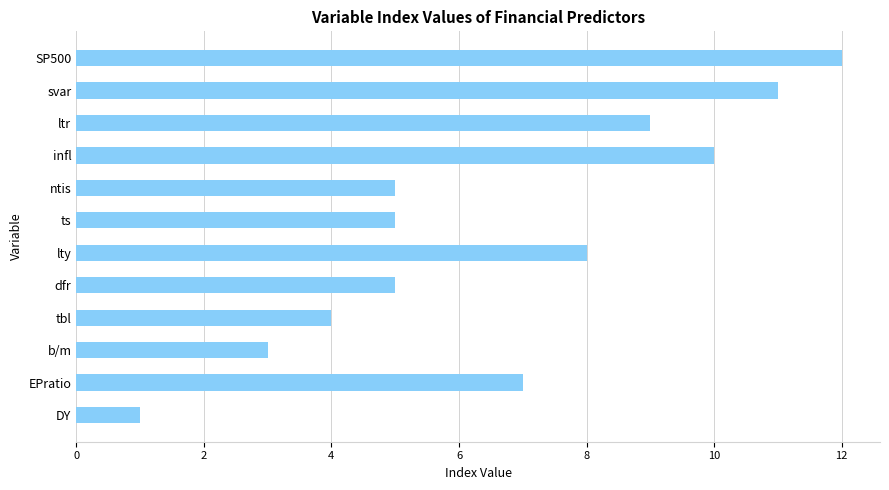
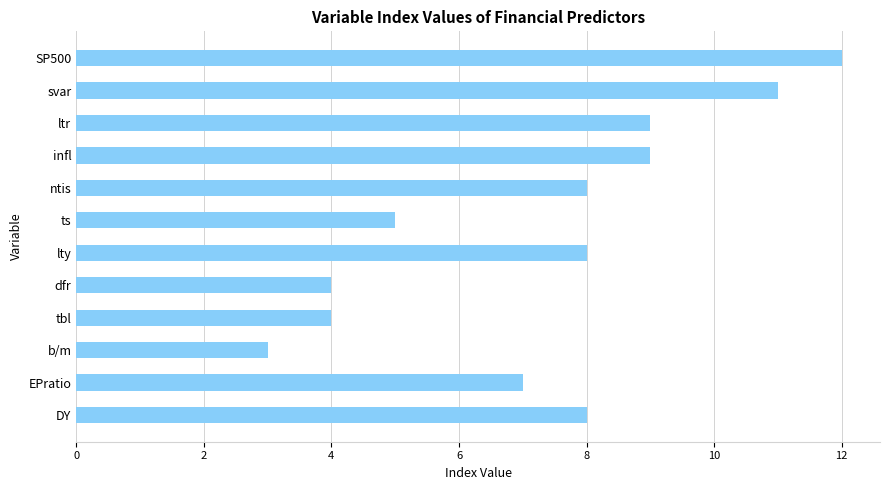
  {
    "SP500": 12,
    "svar": 11,
    "ltr": 9,
-   "infl": 10,
-   "ntis": 5,
+   "infl": 9,
+   "ntis": 8,
    "ts": 5,
    "lty": 8,
-   "dfr": 5,
+   "dfr": 4,
    "tbl": 4,
    "b/m": 3,
    "EPratio": 7,
-   "DY": 1
+   "DY": 8
  }
